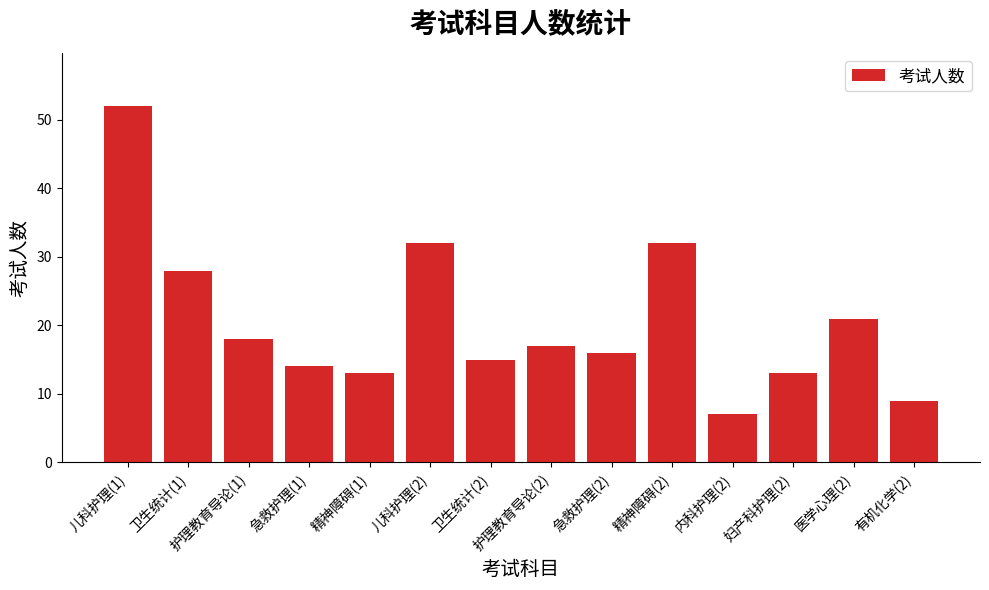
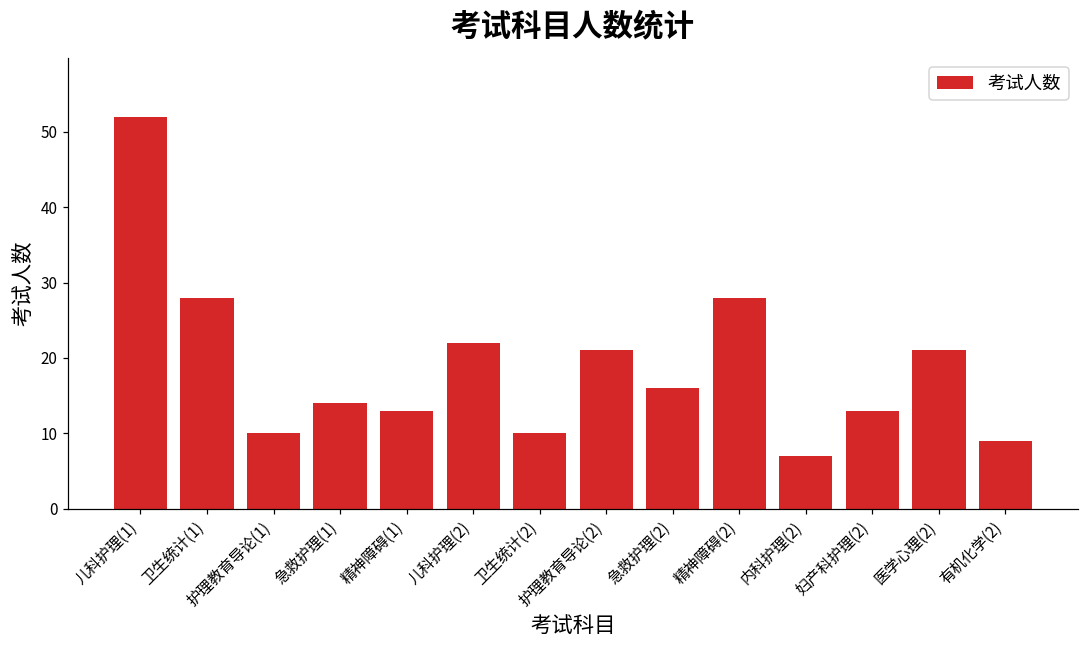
  {
    "儿科护理(1)": 52,
    "卫生统计(1)": 28,
-   "护理教育导论(1)": 18,
+   "护理教育导论(1)": 10,
    "急救护理(1)": 14,
    "精神障碍(1)": 13,
-   "儿科护理(2)": 32,
-   "卫生统计(2)": 15,
-   "护理教育导论(2)": 17,
+   "儿科护理(2)": 22,
+   "卫生统计(2)": 10,
+   "护理教育导论(2)": 21,
    "急救护理(2)": 16,
-   "精神障碍(2)": 32,
+   "精神障碍(2)": 28,
    "内科护理(2)": 7,
    "妇产科护理(2)": 13,
    "医学心理(2)": 21,
    "有机化学(2)": 9
  }
